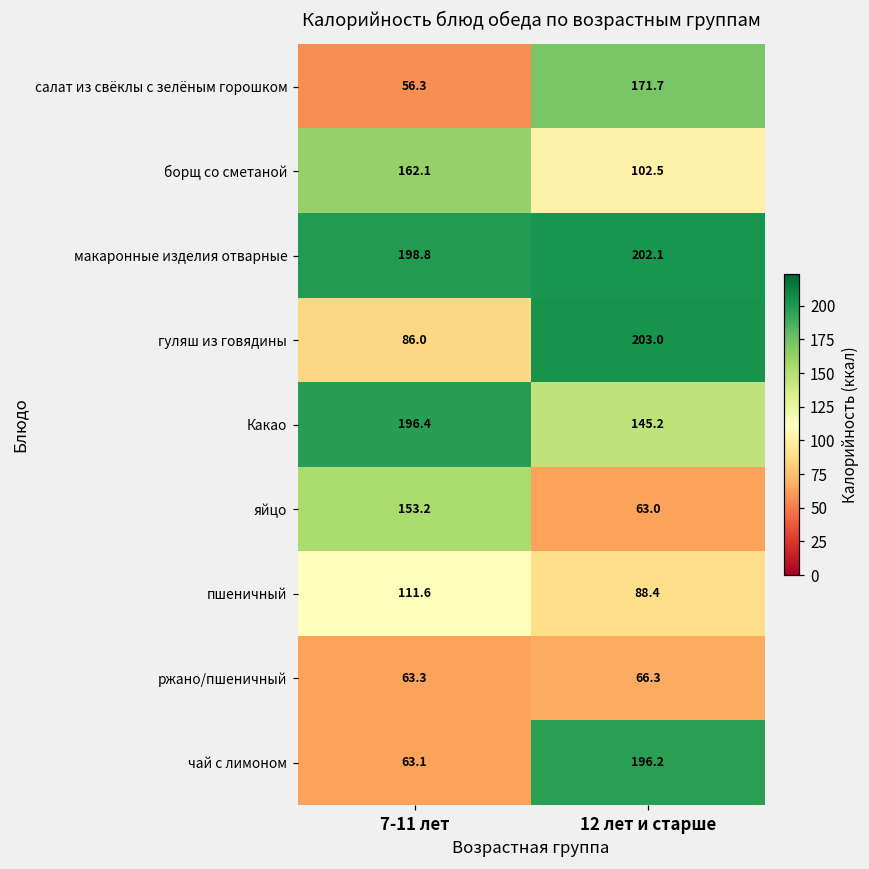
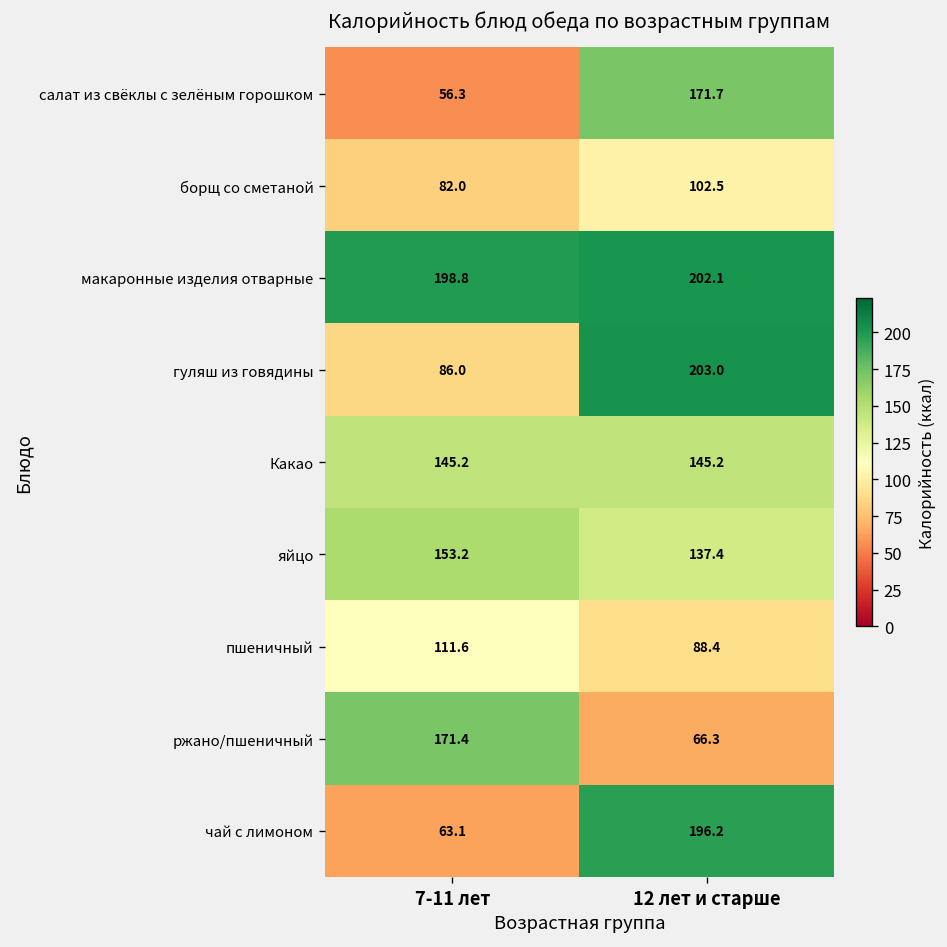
  {
    "салат из свёклы с зелёным горошком": {
      "7-11 лет": 56.3,
      "12 лет и старше": 171.7
    },
    "борщ со сметаной": {
-     "7-11 лет": 162.1,
+     "7-11 лет": 82.0,
      "12 лет и старше": 102.5
    },
    "макаронные изделия отварные": {
      "7-11 лет": 198.8,
      "12 лет и старше": 202.1
    },
    "гуляш из говядины": {
      "7-11 лет": 86.0,
      "12 лет и старше": 203.0
    },
    "Какао": {
-     "7-11 лет": 196.4,
+     "7-11 лет": 145.2,
      "12 лет и старше": 145.2
    },
    "яйцо": {
      "7-11 лет": 153.2,
-     "12 лет и старше": 63.0
+     "12 лет и старше": 137.4
    },
    "пшеничный": {
      "7-11 лет": 111.6,
      "12 лет и старше": 88.4
    },
    "ржано/пшеничный": {
-     "7-11 лет": 63.3,
+     "7-11 лет": 171.4,
      "12 лет и старше": 66.3
    },
    "чай с лимоном": {
      "7-11 лет": 63.1,
      "12 лет и старше": 196.2
    }
  }
